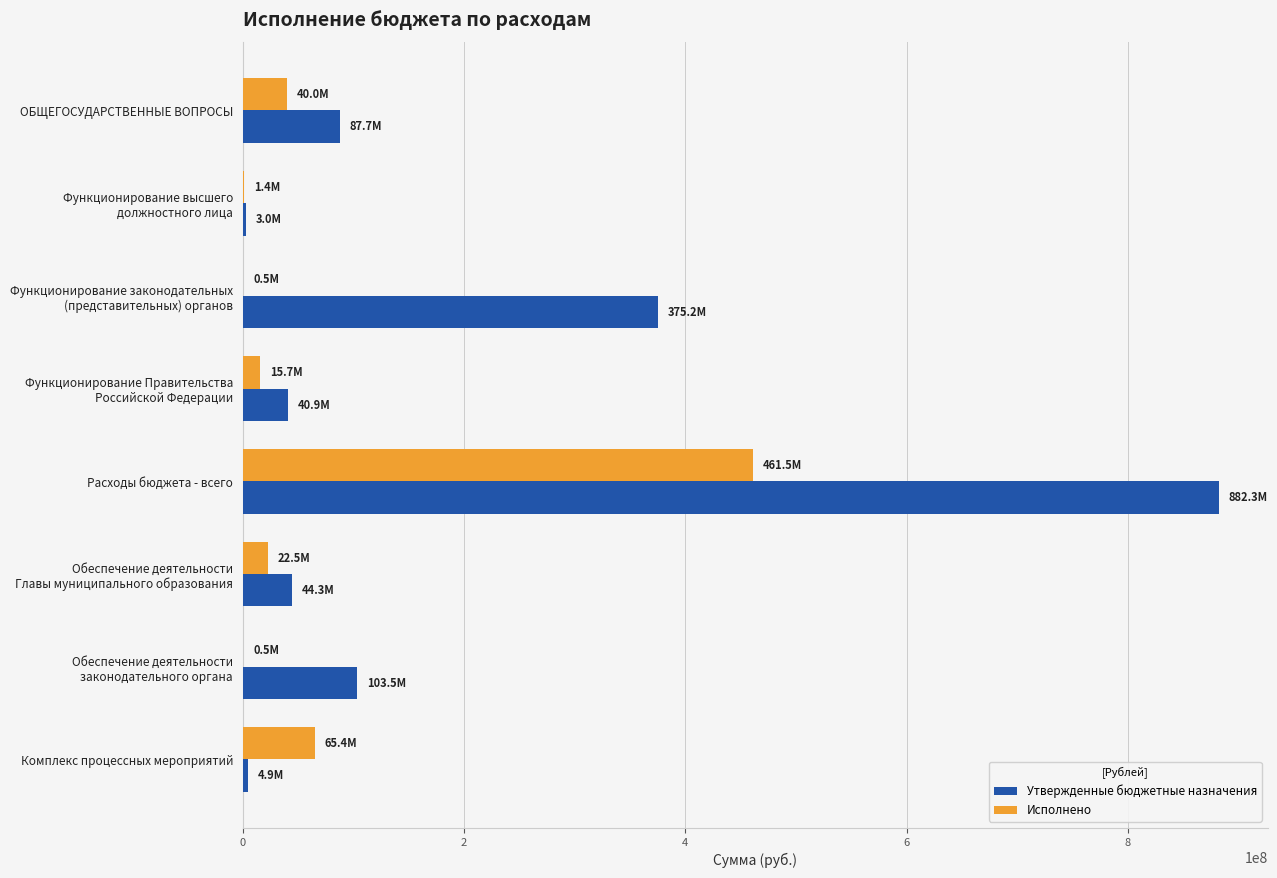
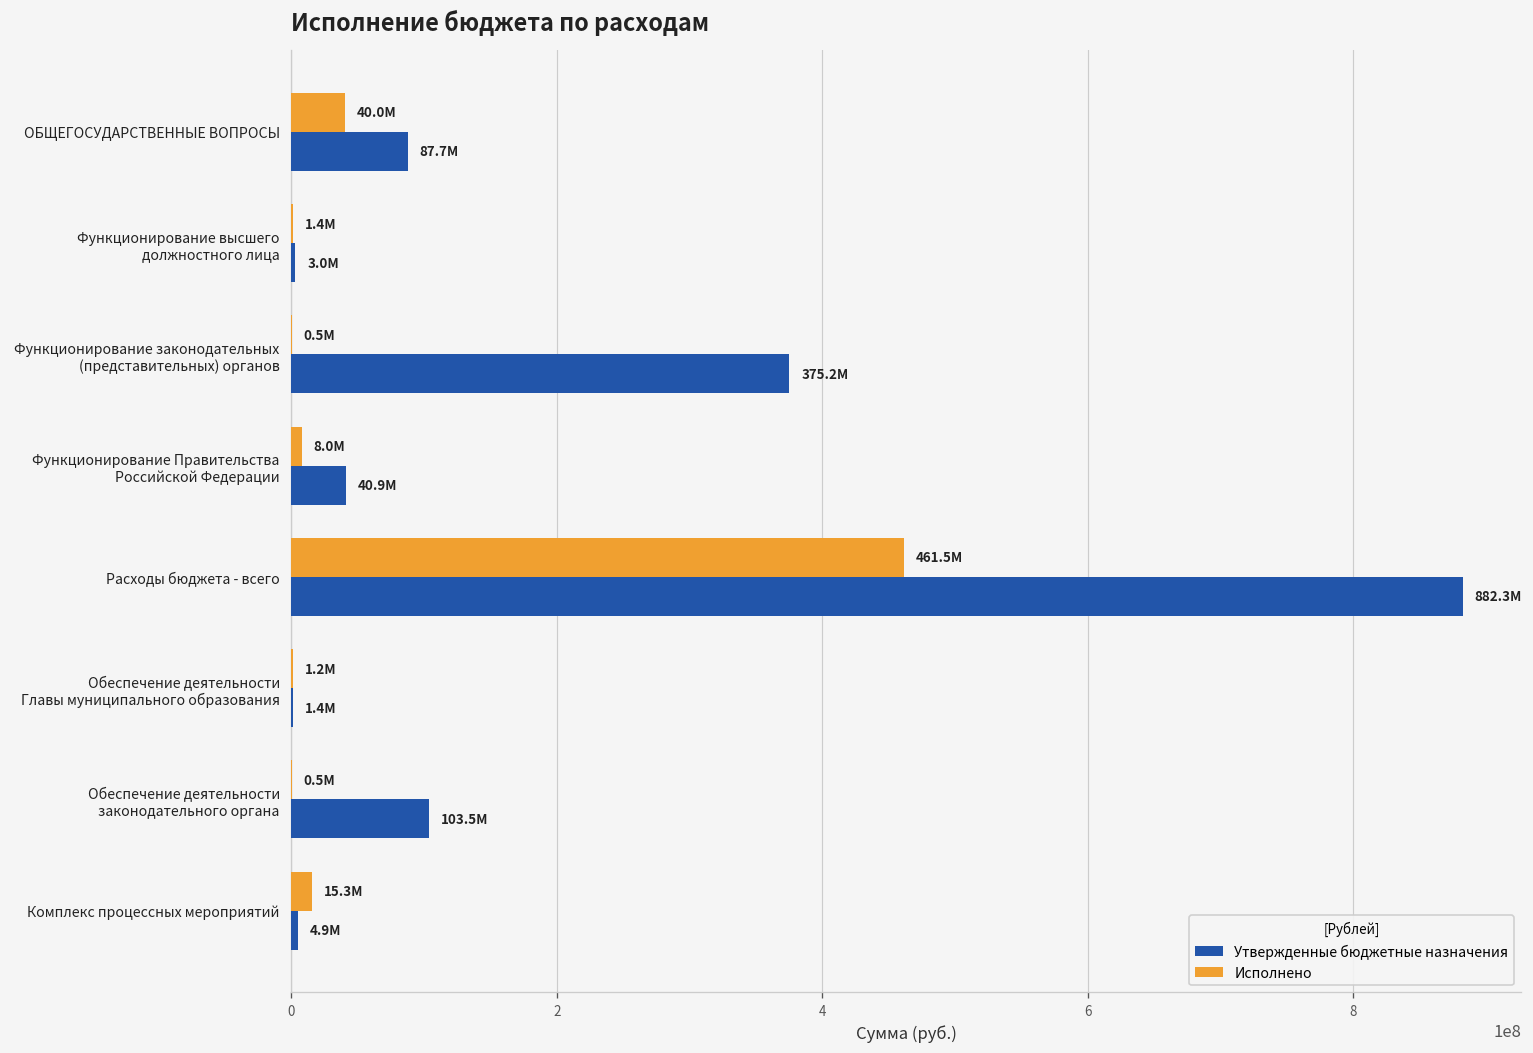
  {
    "Утвержденные бюджетные назначения": {
      "ОБЩЕГОСУДАРСТВЕННЫЕ ВОПРОСЫ": "87.7M",
      "Функционирование высшего должностного лица": "3.0M",
      "Функционирование законодательных (представительных) органов": "375.2M",
      "Функционирование Правительства Российской Федерации": "40.9M",
      "Расходы бюджета - всего": "882.3M",
-     "Обеспечение деятельности Главы муниципального образования": "44.3M",
+     "Обеспечение деятельности Главы муниципального образования": "1.4M",
      "Обеспечение деятельности законодательного органа": "103.5M",
      "Комплекс процессных мероприятий": "4.9M"
    },
    "Исполнено": {
      "ОБЩЕГОСУДАРСТВЕННЫЕ ВОПРОСЫ": "40.0M",
      "Функционирование высшего должностного лица": "1.4M",
      "Функционирование законодательных (представительных) органов": "0.5M",
-     "Функционирование Правительства Российской Федерации": "15.7M",
+     "Функционирование Правительства Российской Федерации": "8.0M",
      "Расходы бюджета - всего": "461.5M",
-     "Обеспечение деятельности Главы муниципального образования": "22.5M",
+     "Обеспечение деятельности Главы муниципального образования": "1.2M",
      "Обеспечение деятельности законодательного органа": "0.5M",
-     "Комплекс процессных мероприятий": "65.4M"
+     "Комплекс процессных мероприятий": "15.3M"
    }
  }
